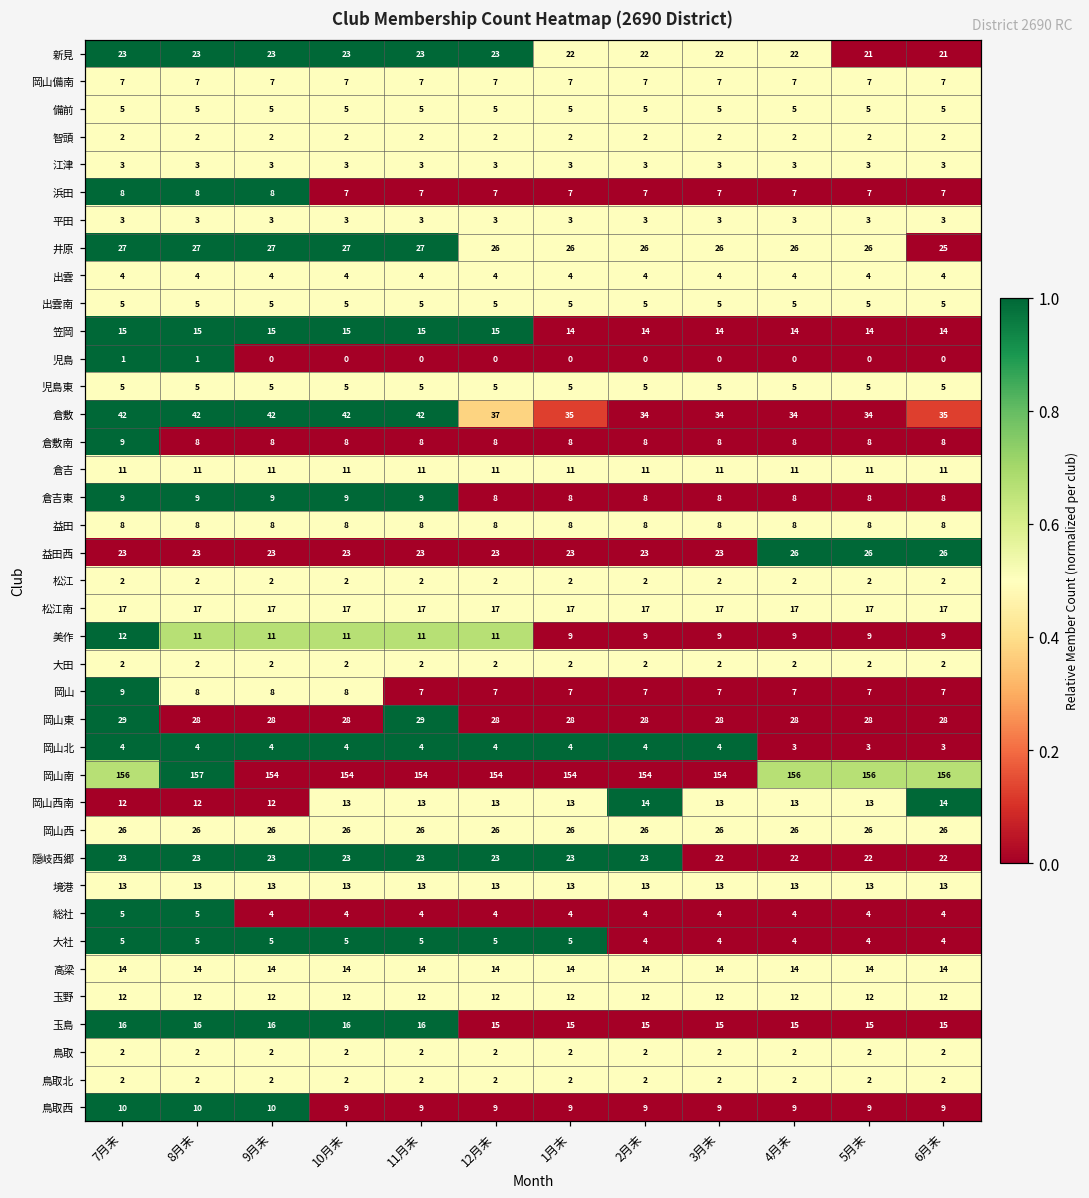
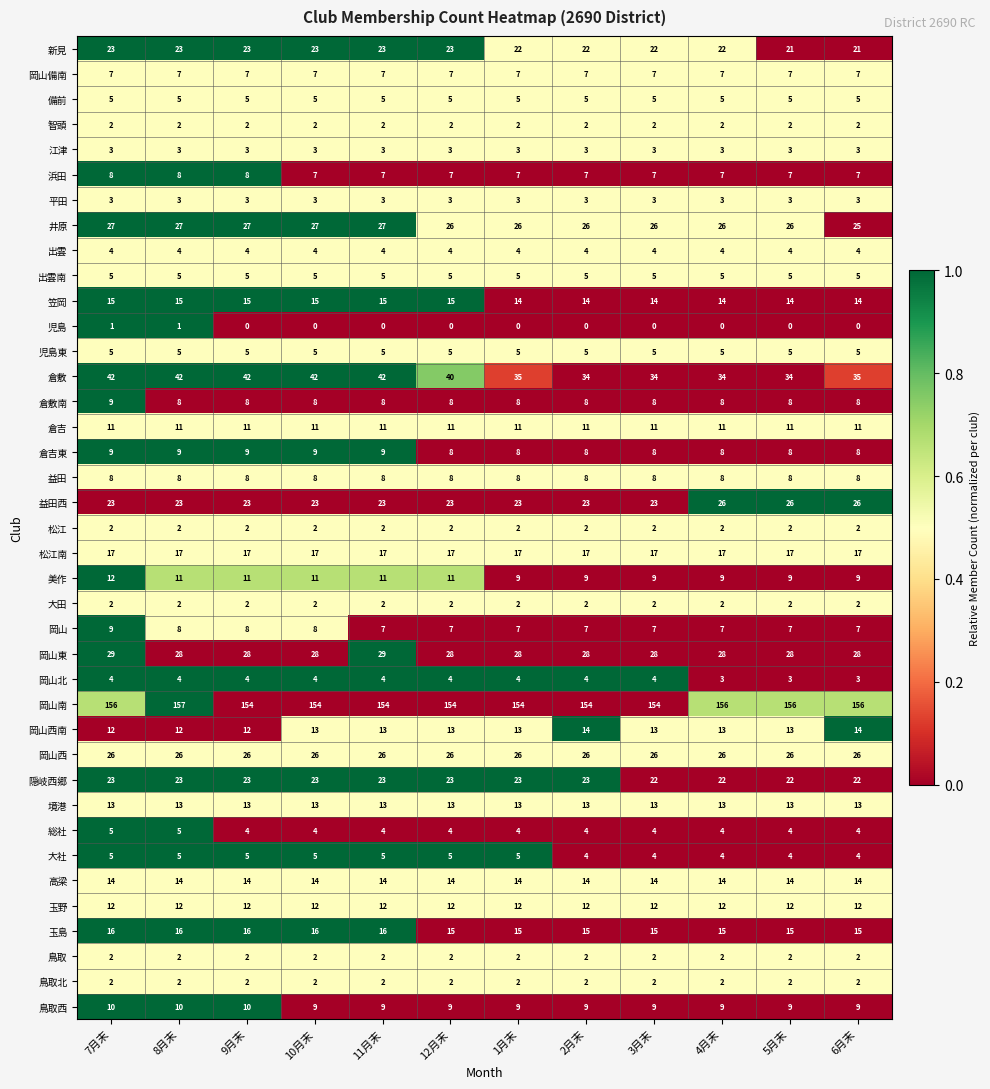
  {
    "倉敷": {
      "7月末": 42,
      "8月末": 42,
      "9月末": 42,
      "10月末": 42,
      "11月末": 42,
-     "12月末": 37,
+     "12月末": 40,
      "1月末": 35,
      "2月末": 34,
      "3月末": 34,
      "4月末": 34,
      "5月末": 34,
      "6月末": 35
    }
  }
